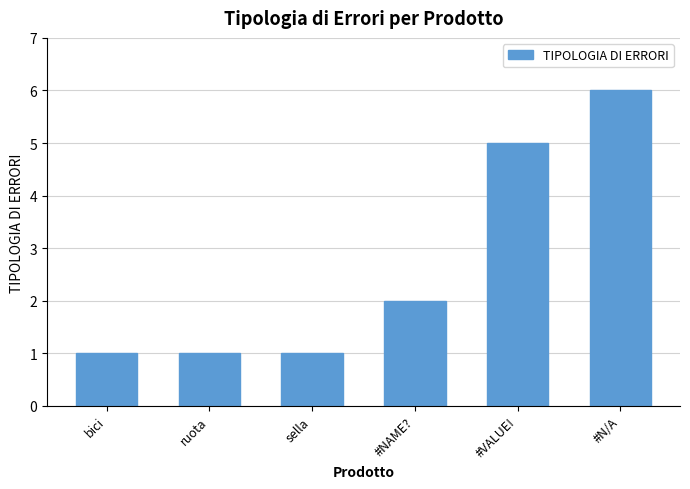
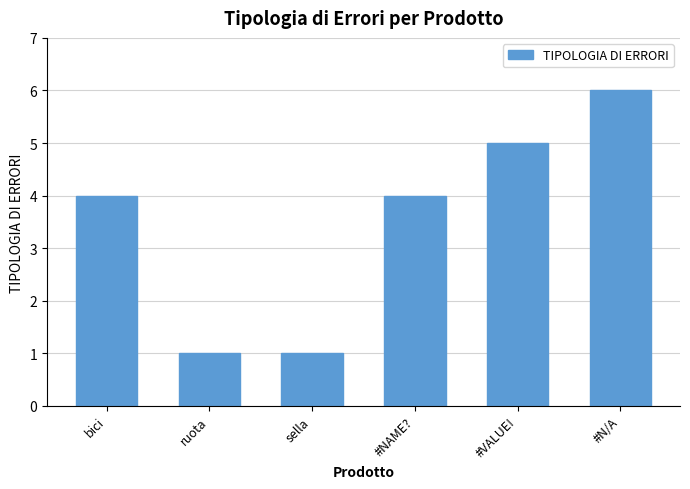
  {
-   "bici": 1,
+   "bici": 4,
    "ruota": 1,
    "sella": 1,
-   "#NAME?": 2,
+   "#NAME?": 4,
    "#VALUE!": 5,
    "#N/A": 6
  }
